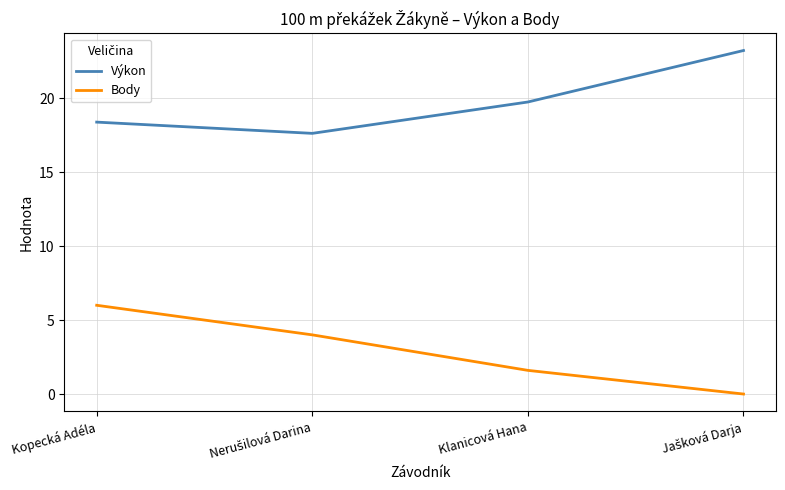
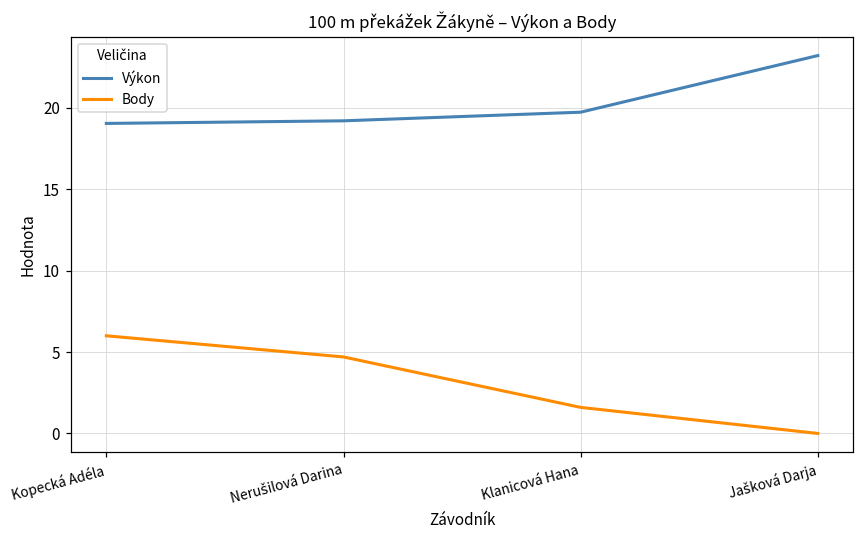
  {
    "Výkon": {
-     "Kopecká Adéla": 18.4,
-     "Nerušilová Darina": 17.6,
+     "Kopecká Adéla": 19.1,
+     "Nerušilová Darina": 19.2,
      "Klanicová Hana": 19.7,
      "Jašková Darja": 23.2
    },
    "Body": {
      "Kopecká Adéla": 6.0,
-     "Nerušilová Darina": 4.0,
+     "Nerušilová Darina": 4.7,
      "Klanicová Hana": 1.6,
      "Jašková Darja": 0.0
    }
  }
